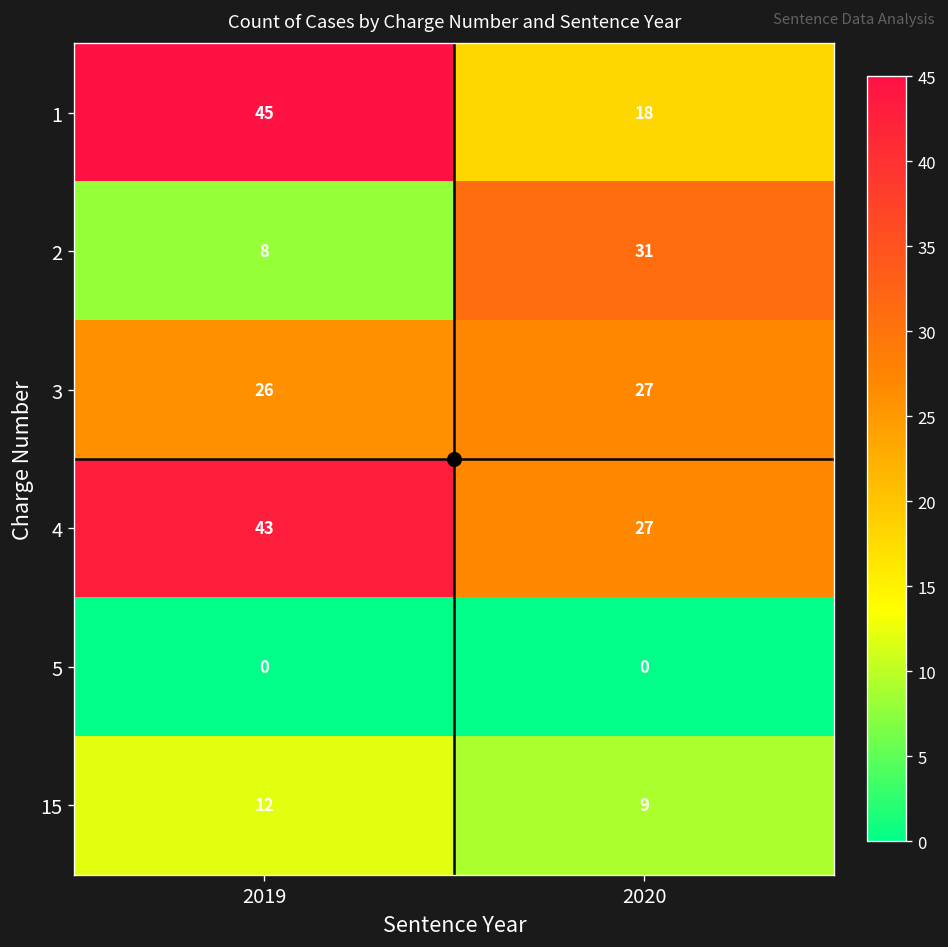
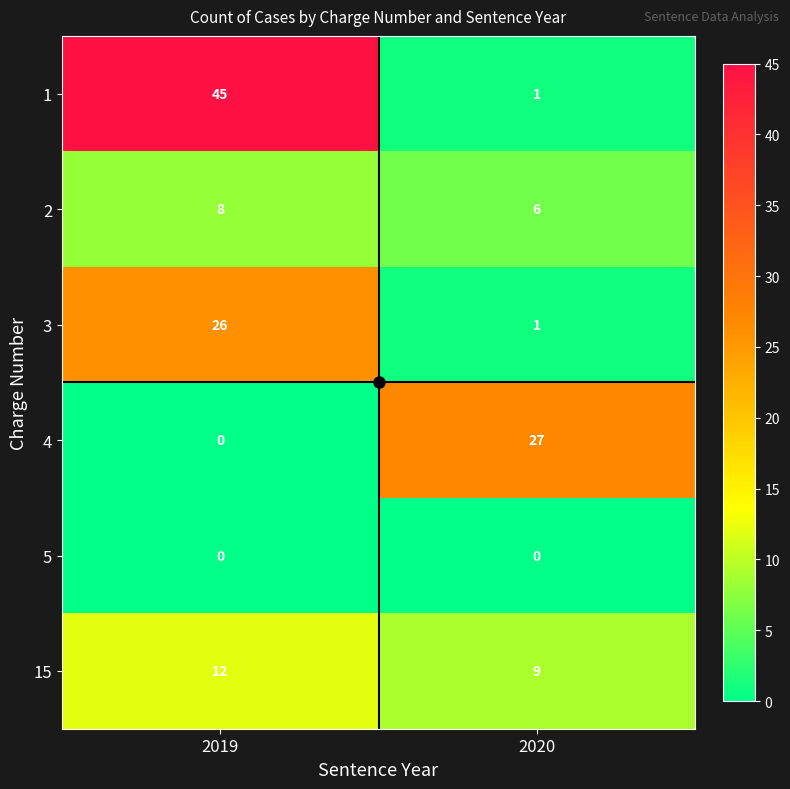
  {
    "1": {
      "2019": 45,
-     "2020": 18
+     "2020": 1
    },
    "2": {
      "2019": 8,
-     "2020": 31
+     "2020": 6
    },
    "3": {
      "2019": 26,
-     "2020": 27
+     "2020": 1
    },
    "4": {
-     "2019": 43,
+     "2019": 0,
      "2020": 27
    },
    "5": {
      "2019": 0,
      "2020": 0
    },
    "15": {
      "2019": 12,
      "2020": 9
    }
  }
